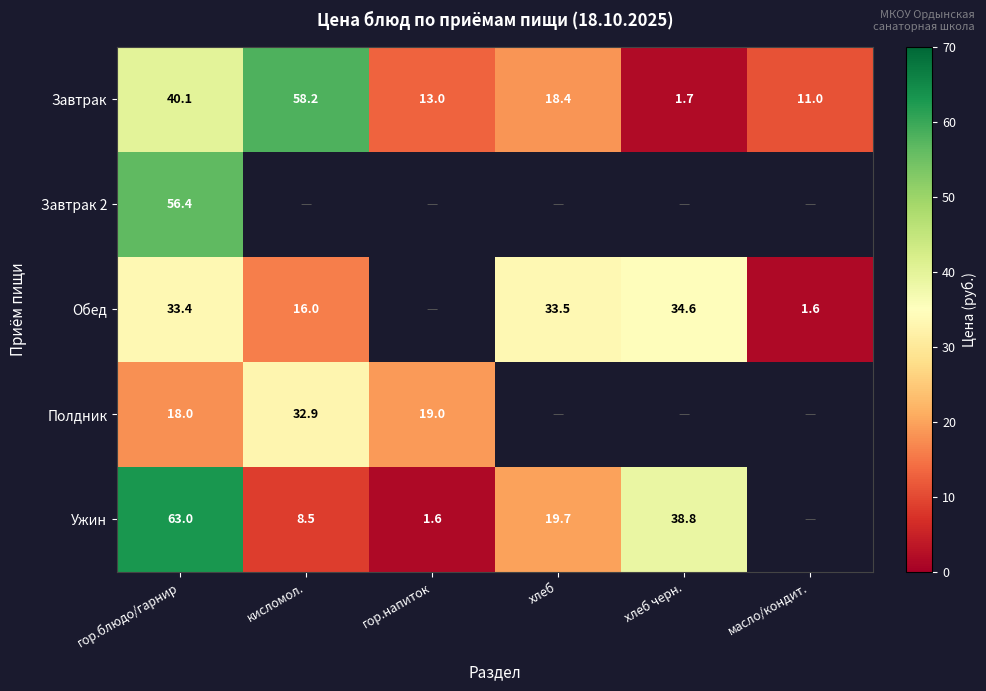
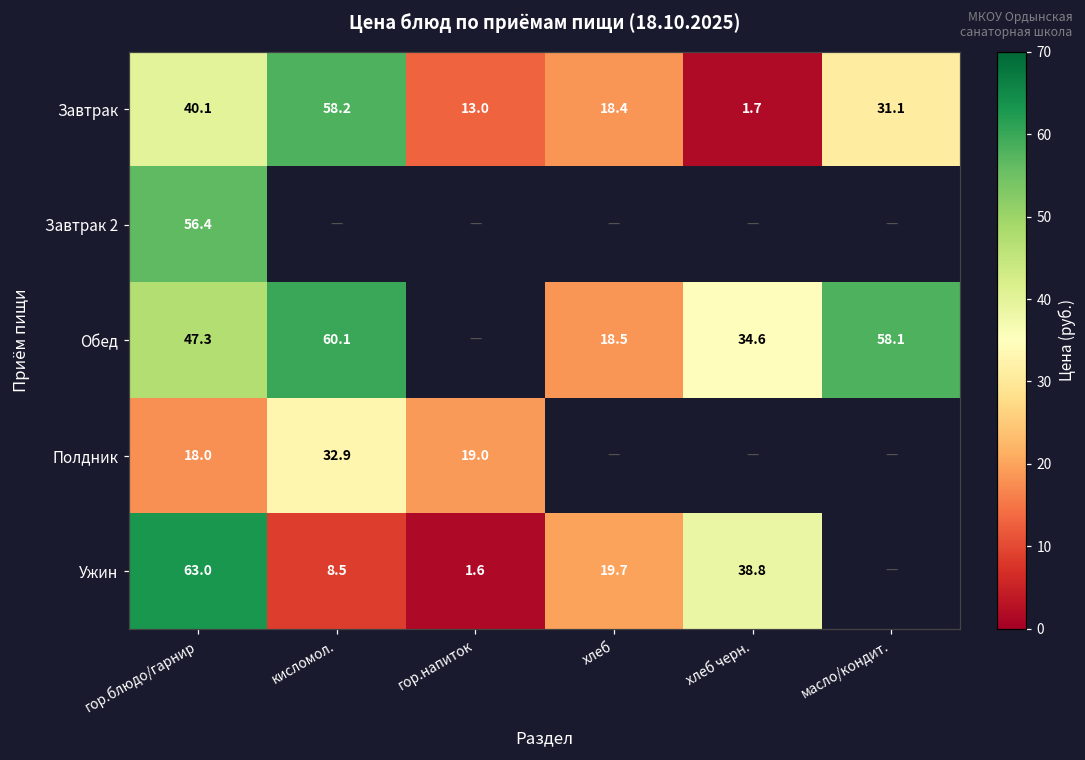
  {
    "Завтрак": {
      "гор.блюдо/гарнир": 40.1,
      "кисломол.": 58.2,
      "гор.напиток": 13.0,
      "хлеб": 18.4,
      "хлеб черн.": 1.7,
-     "масло/кондит.": 11.0
+     "масло/кондит.": 31.1
    },
    "Завтрак 2": {
      "гор.блюдо/гарнир": 56.4
    },
    "Обед": {
-     "гор.блюдо/гарнир": 33.4,
-     "кисломол.": 16.0,
-     "хлеб": 33.5,
+     "гор.блюдо/гарнир": 47.3,
+     "кисломол.": 60.1,
+     "хлеб": 18.5,
      "хлеб черн.": 34.6,
-     "масло/кондит.": 1.6
+     "масло/кондит.": 58.1
    },
    "Полдник": {
      "гор.блюдо/гарнир": 18.0,
      "кисломол.": 32.9,
      "гор.напиток": 19.0
    },
    "Ужин": {
      "гор.блюдо/гарнир": 63.0,
      "кисломол.": 8.5,
      "гор.напиток": 1.6,
      "хлеб": 19.7,
      "хлеб черн.": 38.8
    }
  }
